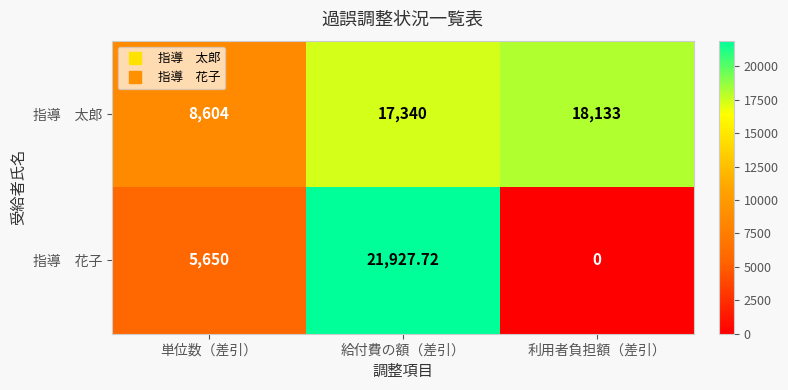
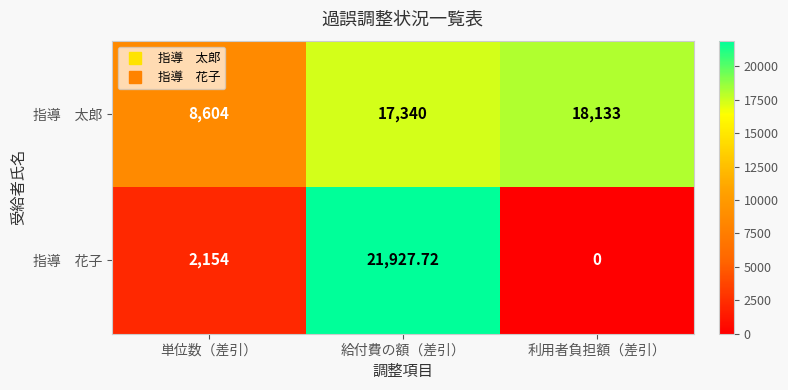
  {
    "指導 太郎": {
      "単位数（差引）": "8,604",
      "給付費の額（差引）": "17,340",
      "利用者負担額（差引）": "18,133"
    },
    "指導 花子": {
-     "単位数（差引）": "5,650",
+     "単位数（差引）": "2,154",
      "給付費の額（差引）": "21,927.72",
      "利用者負担額（差引）": "0"
    }
  }
